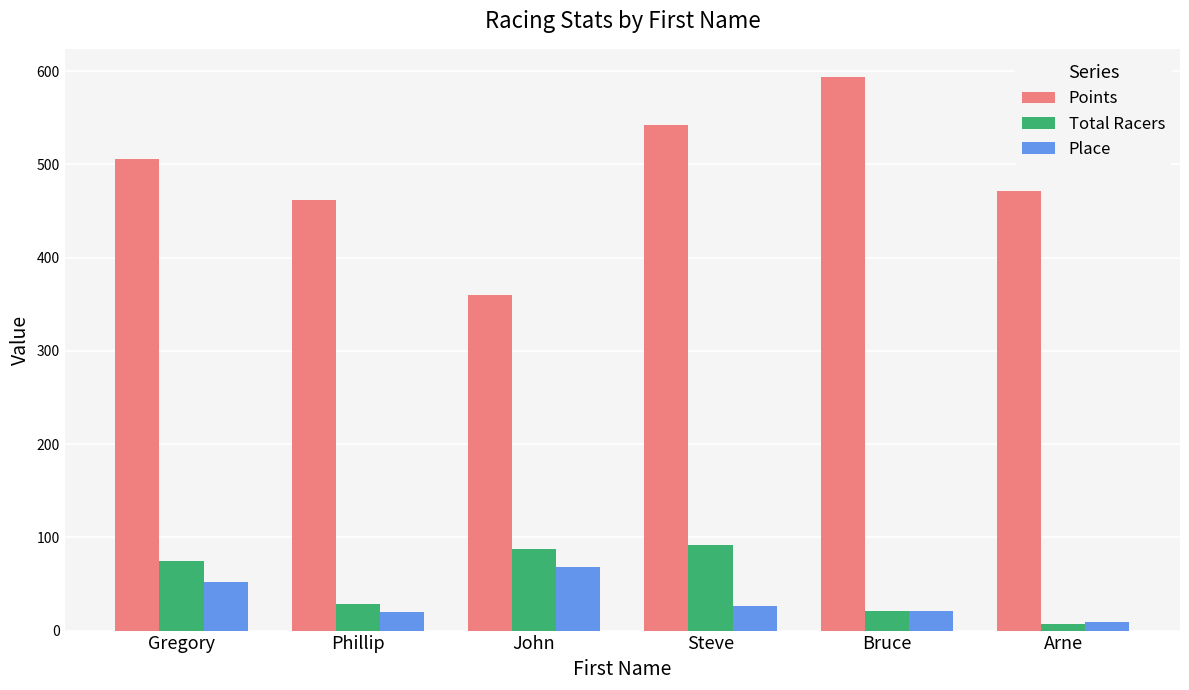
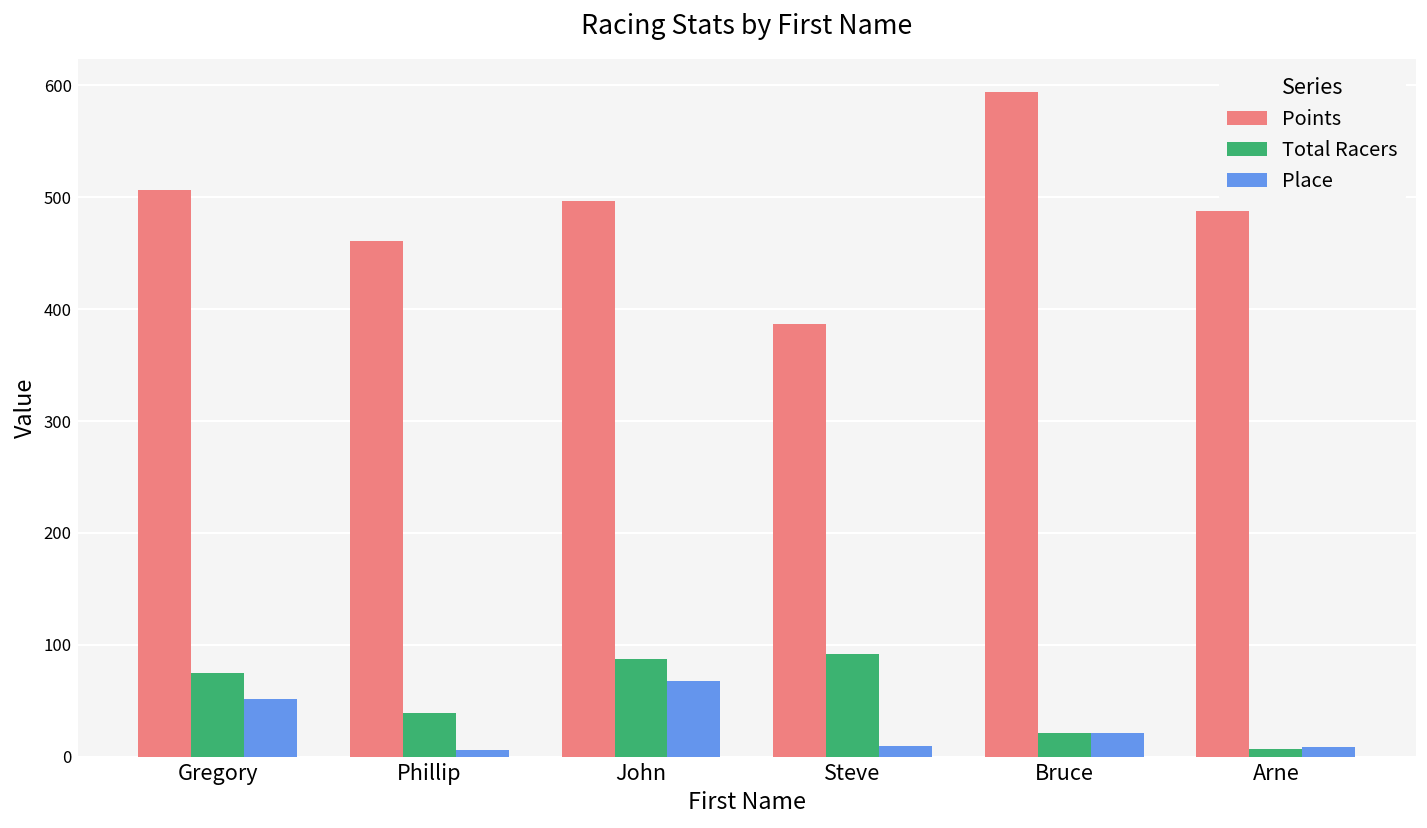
  {
    "Points": {
      "Gregory": 510,
      "Phillip": 460,
-     "John": 360,
-     "Steve": 540,
+     "John": 500,
+     "Steve": 390,
      "Bruce": 590,
-     "Arne": 470
+     "Arne": 490
    },
    "Total Racers": {
      "Gregory": 80,
-     "Phillip": 30,
+     "Phillip": 40,
      "John": 90,
      "Steve": 90,
      "Bruce": 20,
      "Arne": 10
    },
    "Place": {
      "Gregory": 50,
-     "Phillip": 20,
+     "Phillip": 10,
      "John": 70,
-     "Steve": 30,
+     "Steve": 10,
      "Bruce": 20,
      "Arne": 10
    }
  }
